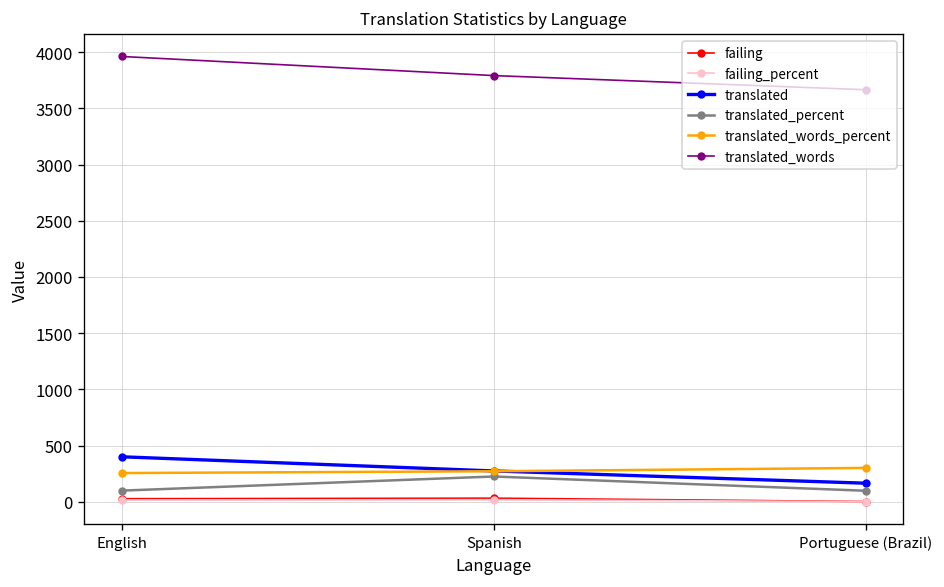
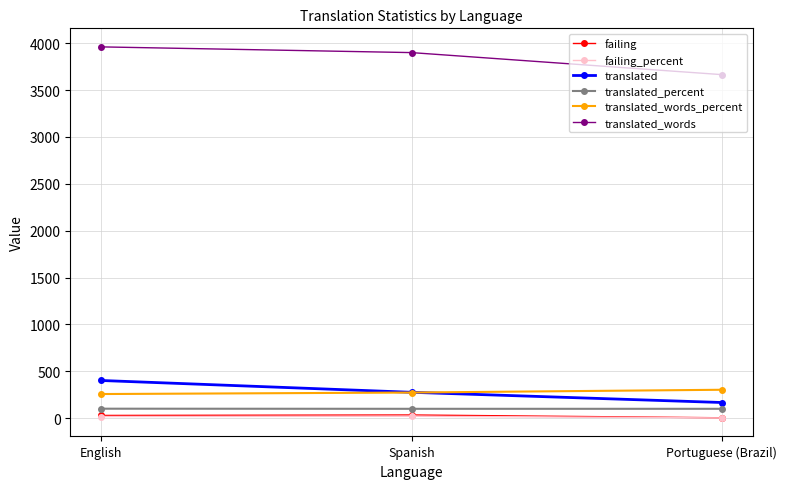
  {
    "translated": {
      "English": 400,
      "Portuguese (Brazil)": 200
    },
    "translated_percent": {
      "English": 100,
-     "Spanish": 200,
+     "Spanish": 100,
      "Portuguese (Brazil)": 100
    },
    "translated_words_percent": {
      "English": 300,
      "Portuguese (Brazil)": 300
    },
    "translated_words": {
      "English": 4000,
-     "Spanish": 3800
+     "Spanish": 3900
    }
  }
